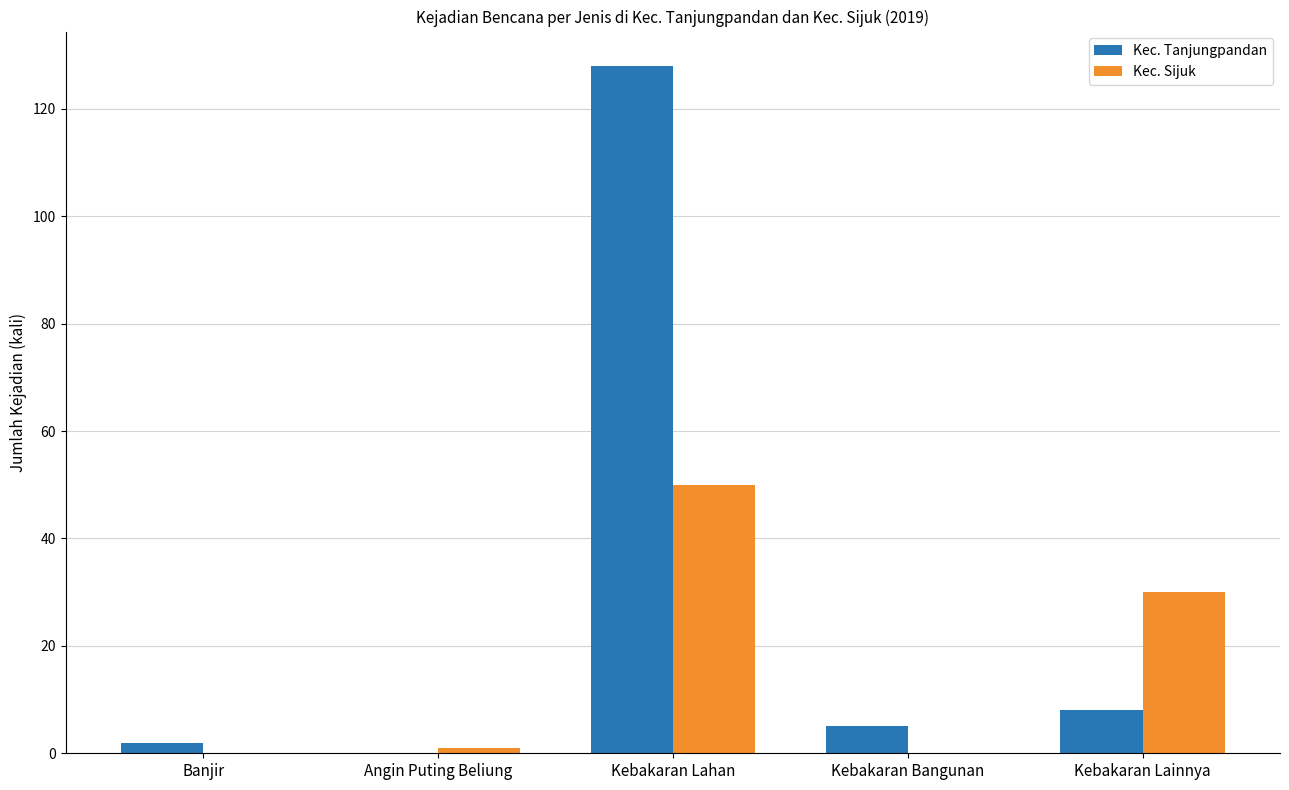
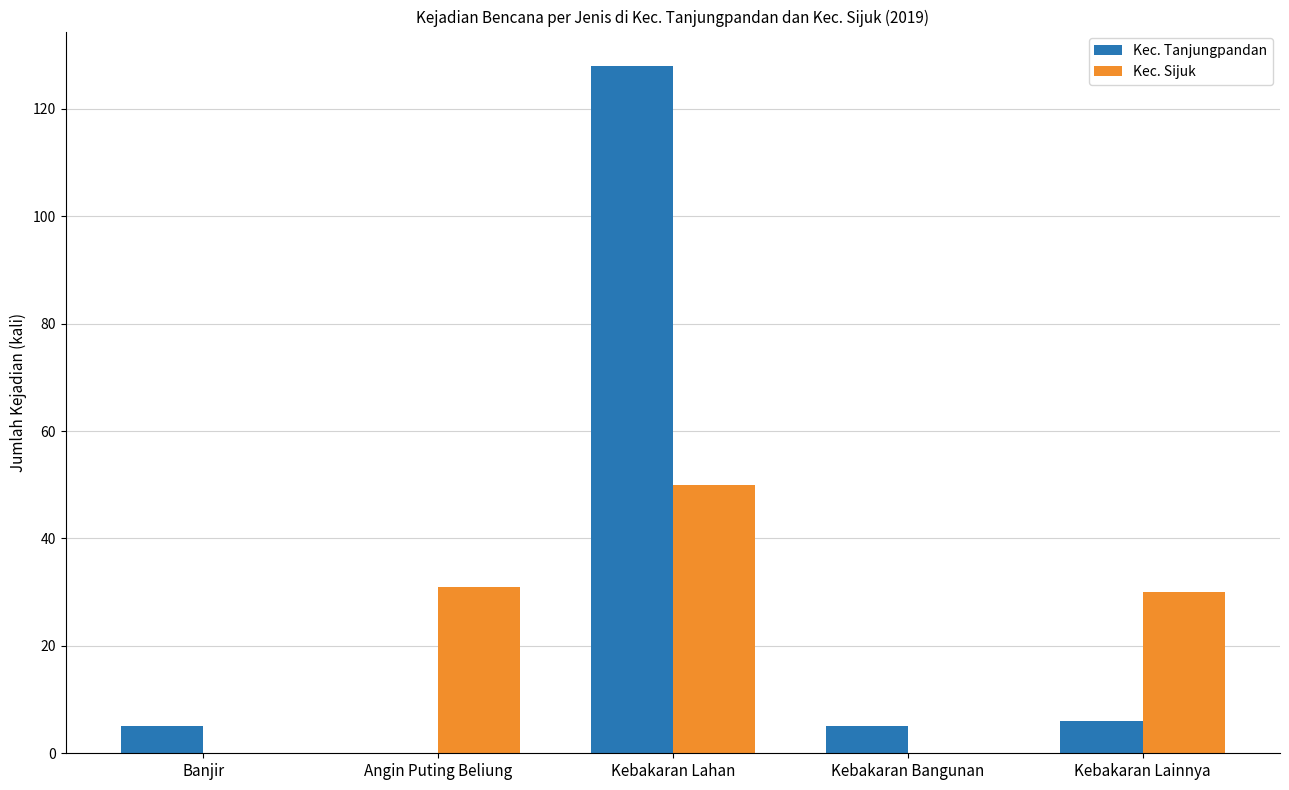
  {
    "Kec. Tanjungpandan": {
-     "Banjir": 2,
+     "Banjir": 5,
      "Angin Puting Beliung": 0,
      "Kebakaran Lahan": 128,
      "Kebakaran Bangunan": 5,
-     "Kebakaran Lainnya": 8
+     "Kebakaran Lainnya": 6
    },
    "Kec. Sijuk": {
      "Banjir": 0,
-     "Angin Puting Beliung": 1,
+     "Angin Puting Beliung": 31,
      "Kebakaran Lahan": 50,
      "Kebakaran Bangunan": 0,
      "Kebakaran Lainnya": 30
    }
  }
